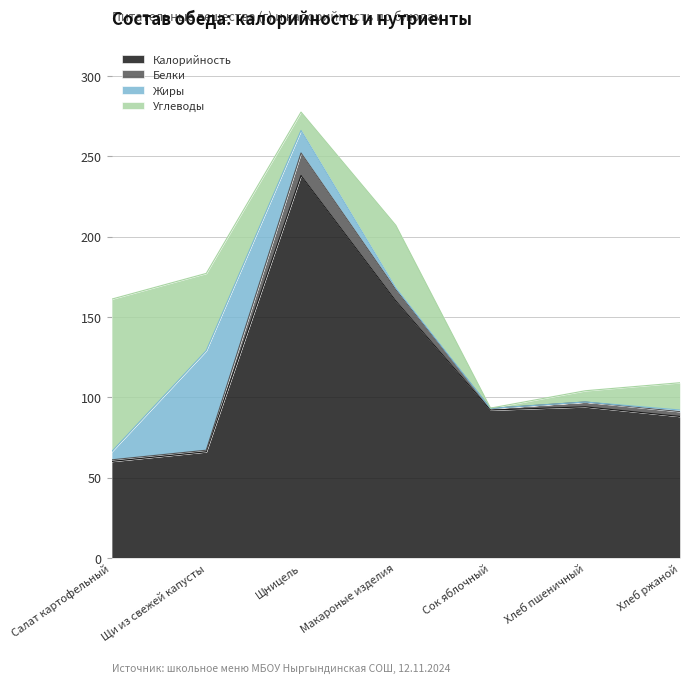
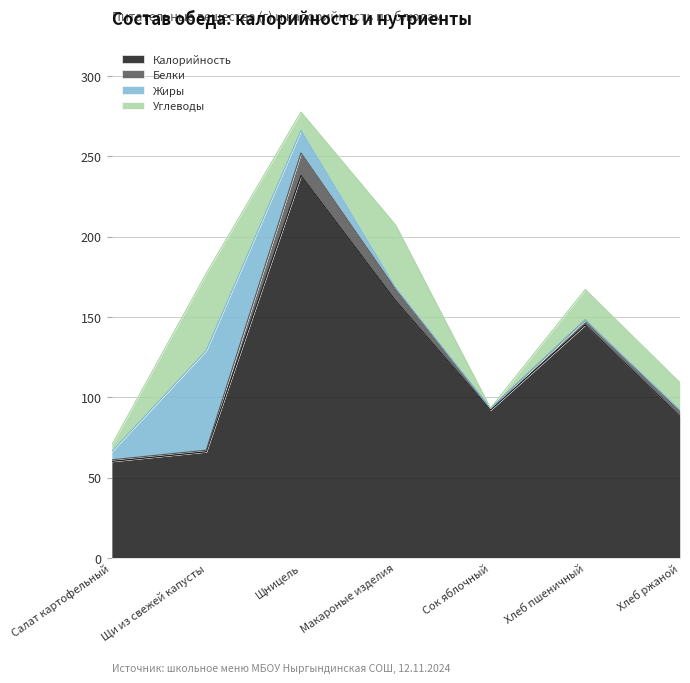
  {
    "Калорийность": {
      "Щницель": 238,
      "Макароные изделия": 160,
-     "Хлеб пшеничный": 94,
+     "Хлеб пшеничный": 145,
      "Хлеб ржаной": 88
    },
    "Белки": {
      "Щницель": 14
    },
    "Жиры": {
      "Салат картофельный": 5,
      "Щи из свежей капусты": 62,
      "Щницель": 14
    },
    "Углеводы": {
-     "Салат картофельный": 95,
+     "Салат картофельный": 4,
      "Щи из свежей капусты": 48,
      "Щницель": 11,
      "Макароные изделия": 39,
-     "Хлеб пшеничный": 7,
+     "Хлеб пшеничный": 19,
      "Хлеб ржаной": 17
    }
  }
